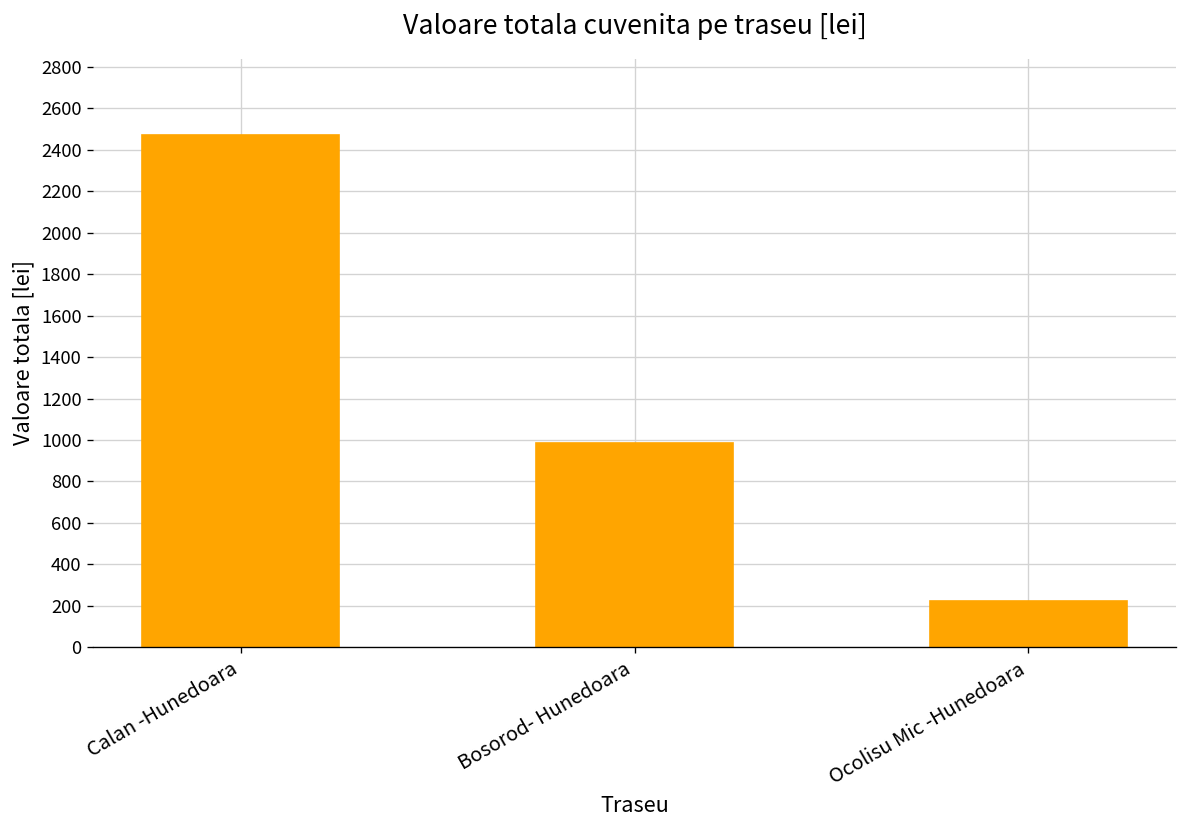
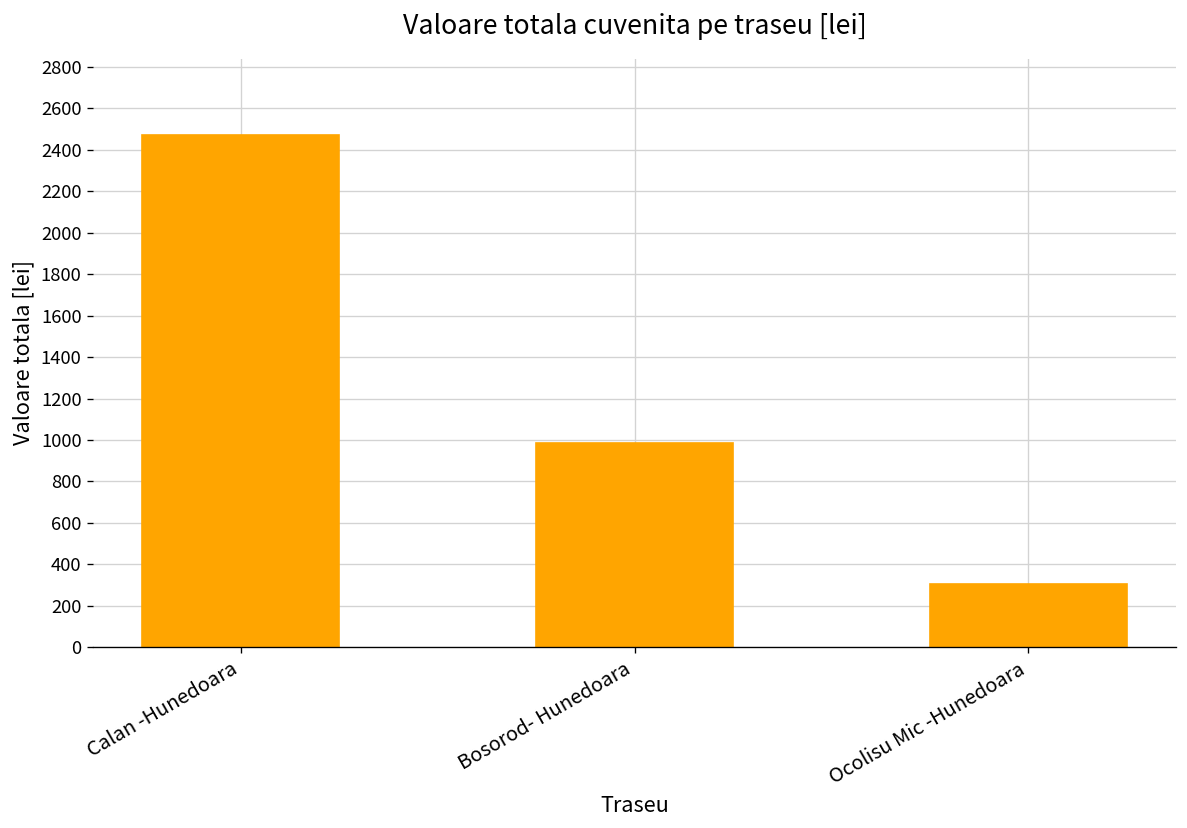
  {
    "Calan -Hunedoara": 2470,
    "Bosorod- Hunedoara": 980,
-   "Ocolisu Mic -Hunedoara": 220
+   "Ocolisu Mic -Hunedoara": 310
  }
